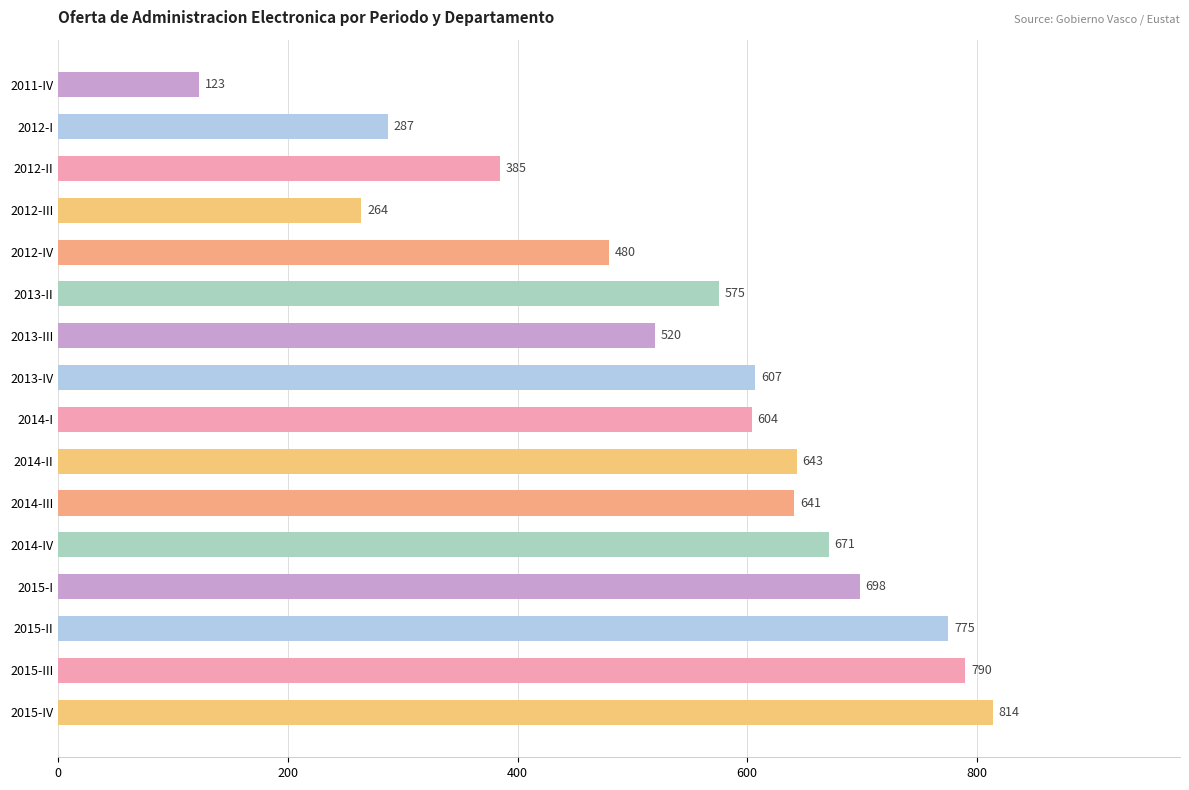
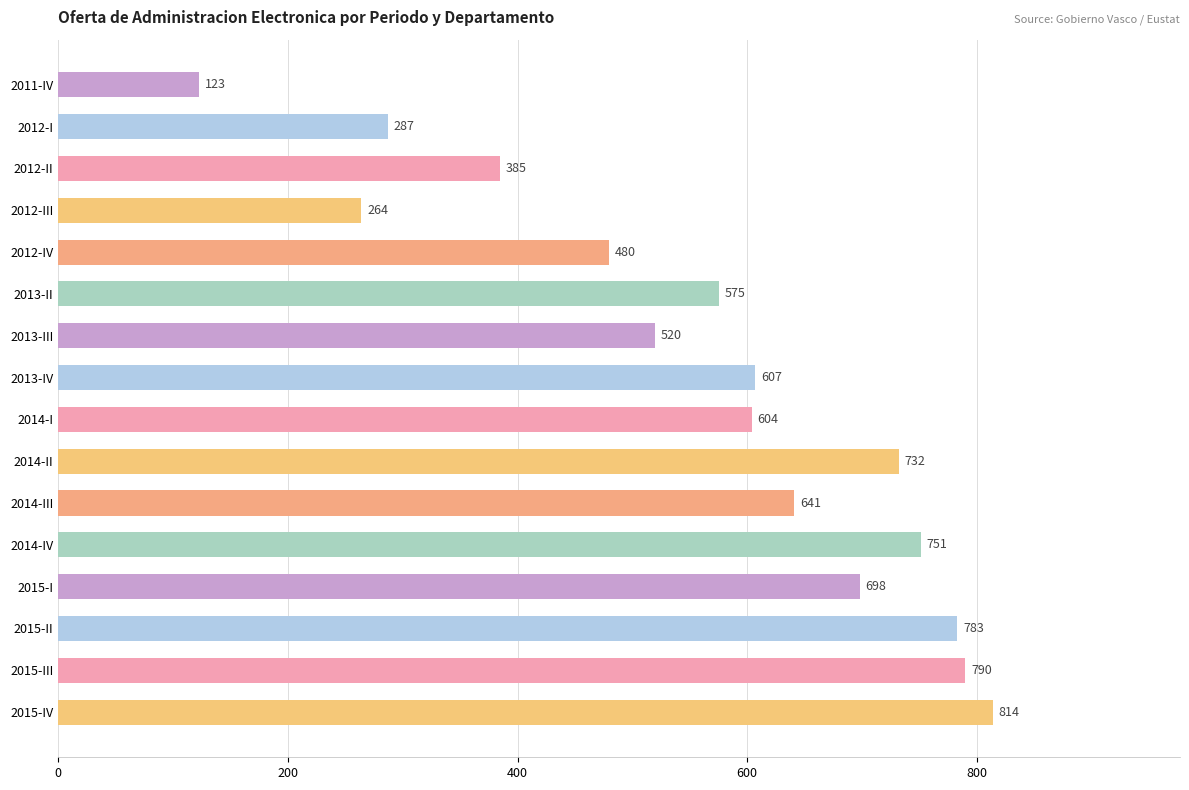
  {
    "2011-IV": 123,
    "2012-I": 287,
    "2012-II": 385,
    "2012-III": 264,
    "2012-IV": 480,
    "2013-II": 575,
    "2013-III": 520,
    "2013-IV": 607,
    "2014-I": 604,
-   "2014-II": 643,
+   "2014-II": 732,
    "2014-III": 641,
-   "2014-IV": 671,
+   "2014-IV": 751,
    "2015-I": 698,
-   "2015-II": 775,
+   "2015-II": 783,
    "2015-III": 790,
    "2015-IV": 814
  }
